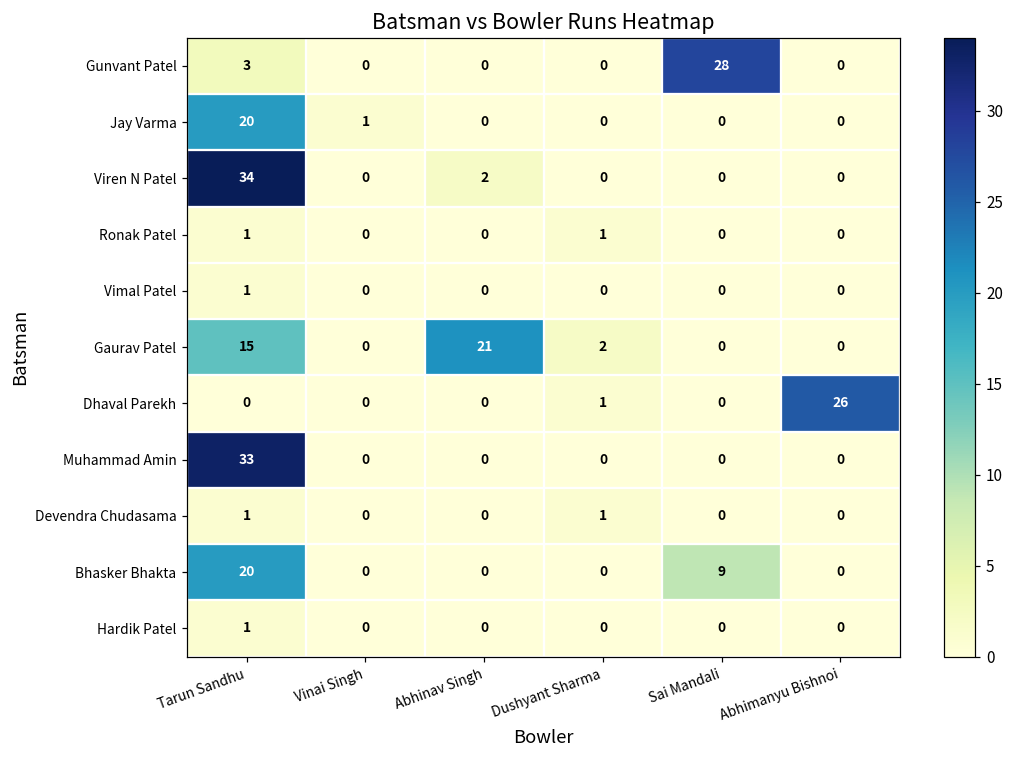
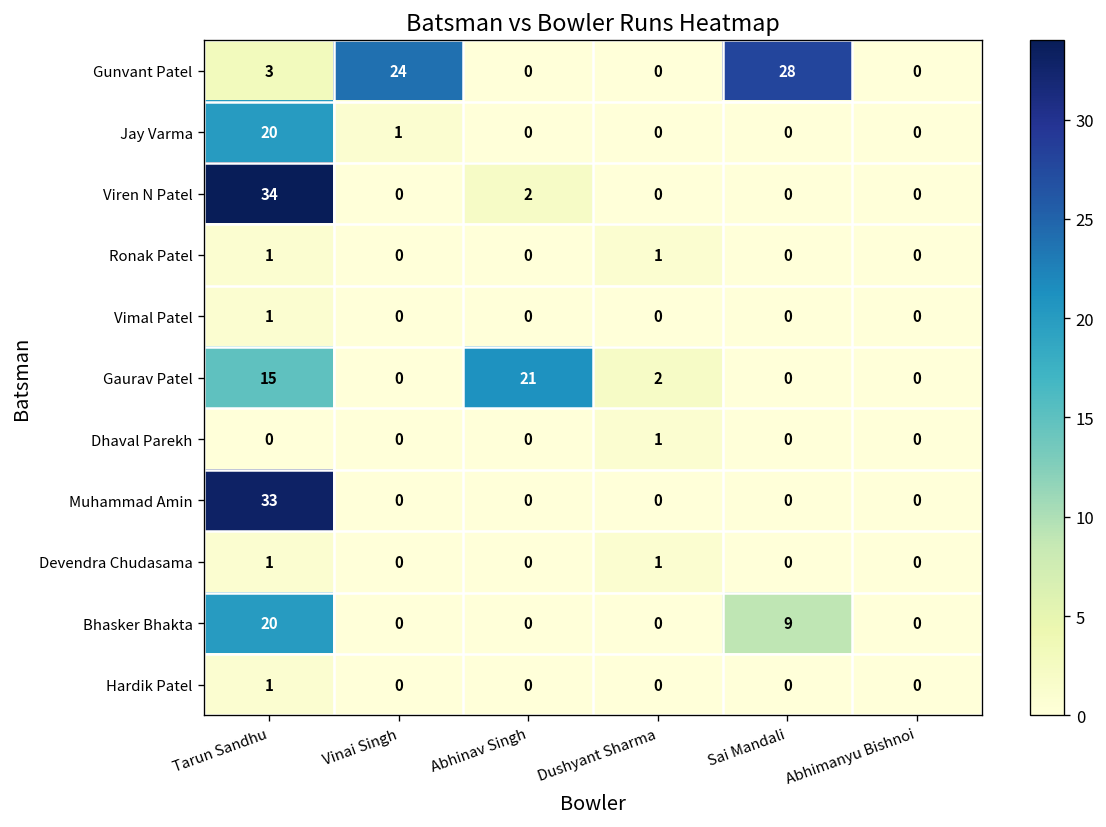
  {
    "Gunvant Patel": {
      "Tarun Sandhu": 3,
-     "Vinai Singh": 0,
+     "Vinai Singh": 24,
      "Abhinav Singh": 0,
      "Dushyant Sharma": 0,
      "Sai Mandali": 28,
      "Abhimanyu Bishnoi": 0
    },
    "Jay Varma": {
      "Tarun Sandhu": 20,
      "Vinai Singh": 1,
      "Abhinav Singh": 0,
      "Dushyant Sharma": 0,
      "Sai Mandali": 0,
      "Abhimanyu Bishnoi": 0
    },
    "Viren N Patel": {
      "Tarun Sandhu": 34,
      "Vinai Singh": 0,
      "Abhinav Singh": 2,
      "Dushyant Sharma": 0,
      "Sai Mandali": 0,
      "Abhimanyu Bishnoi": 0
    },
    "Ronak Patel": {
      "Tarun Sandhu": 1,
      "Vinai Singh": 0,
      "Abhinav Singh": 0,
      "Dushyant Sharma": 1,
      "Sai Mandali": 0,
      "Abhimanyu Bishnoi": 0
    },
    "Vimal Patel": {
      "Tarun Sandhu": 1,
      "Vinai Singh": 0,
      "Abhinav Singh": 0,
      "Dushyant Sharma": 0,
      "Sai Mandali": 0,
      "Abhimanyu Bishnoi": 0
    },
    "Gaurav Patel": {
      "Tarun Sandhu": 15,
      "Vinai Singh": 0,
      "Abhinav Singh": 21,
      "Dushyant Sharma": 2,
      "Sai Mandali": 0,
      "Abhimanyu Bishnoi": 0
    },
    "Dhaval Parekh": {
      "Tarun Sandhu": 0,
      "Vinai Singh": 0,
      "Abhinav Singh": 0,
      "Dushyant Sharma": 1,
      "Sai Mandali": 0,
-     "Abhimanyu Bishnoi": 26
+     "Abhimanyu Bishnoi": 0
    },
    "Muhammad Amin": {
      "Tarun Sandhu": 33,
      "Vinai Singh": 0,
      "Abhinav Singh": 0,
      "Dushyant Sharma": 0,
      "Sai Mandali": 0,
      "Abhimanyu Bishnoi": 0
    },
    "Devendra Chudasama": {
      "Tarun Sandhu": 1,
      "Vinai Singh": 0,
      "Abhinav Singh": 0,
      "Dushyant Sharma": 1,
      "Sai Mandali": 0,
      "Abhimanyu Bishnoi": 0
    },
    "Bhasker Bhakta": {
      "Tarun Sandhu": 20,
      "Vinai Singh": 0,
      "Abhinav Singh": 0,
      "Dushyant Sharma": 0,
      "Sai Mandali": 9,
      "Abhimanyu Bishnoi": 0
    },
    "Hardik Patel": {
      "Tarun Sandhu": 1,
      "Vinai Singh": 0,
      "Abhinav Singh": 0,
      "Dushyant Sharma": 0,
      "Sai Mandali": 0,
      "Abhimanyu Bishnoi": 0
    }
  }
